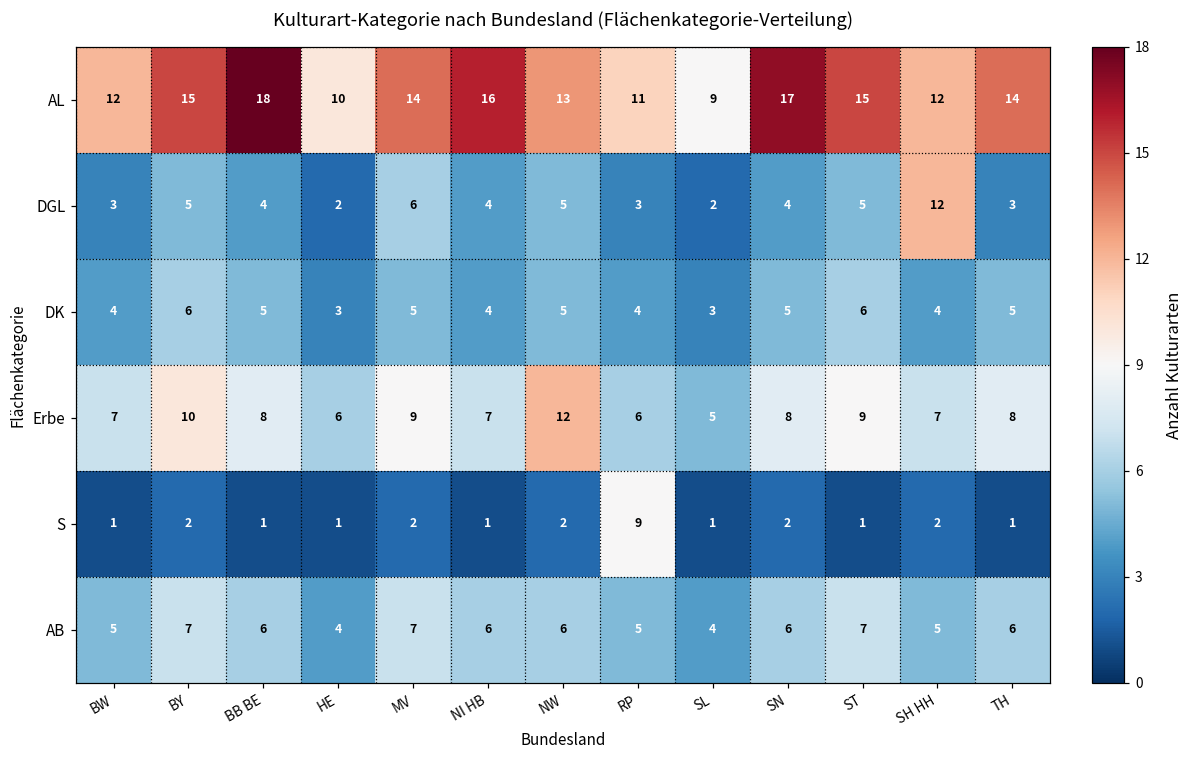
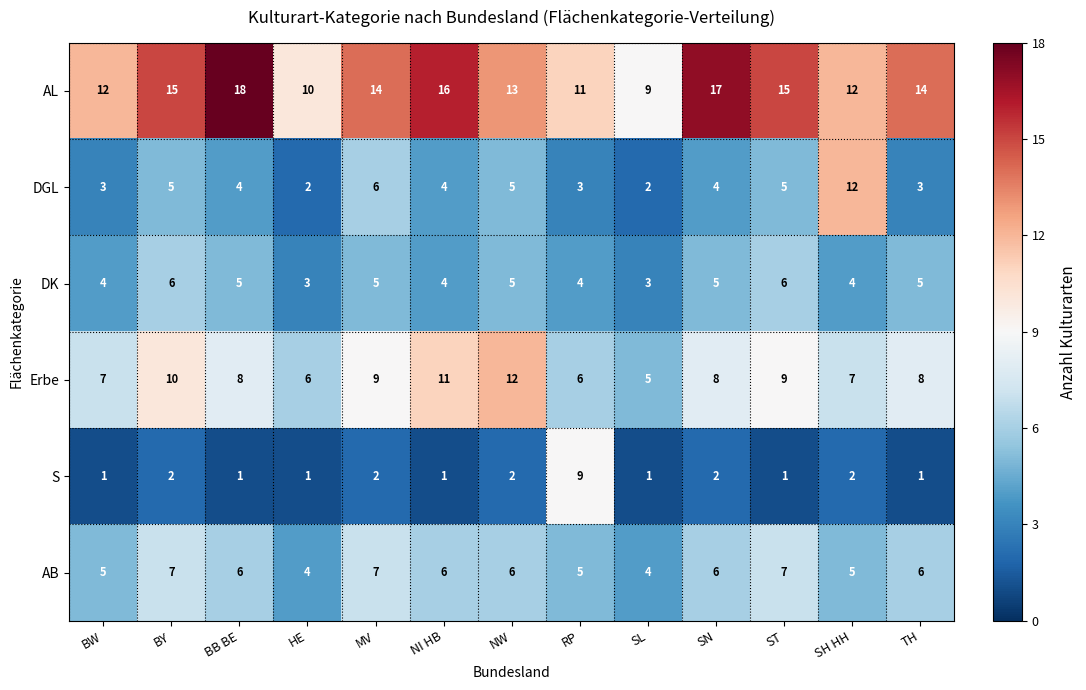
  {
    "AL": {
      "BW": 12,
      "BY": 15,
      "BB BE": 18,
      "HE": 10,
      "MV": 14,
      "NI HB": 16,
      "NW": 13,
      "RP": 11,
      "SL": 9,
      "SN": 17,
      "ST": 15,
      "SH HH": 12,
      "TH": 14
    },
    "DGL": {
      "BW": 3,
      "BY": 5,
      "BB BE": 4,
      "HE": 2,
      "MV": 6,
      "NI HB": 4,
      "NW": 5,
      "RP": 3,
      "SL": 2,
      "SN": 4,
      "ST": 5,
      "SH HH": 12,
      "TH": 3
    },
    "DK": {
      "BW": 4,
      "BY": 6,
      "BB BE": 5,
      "HE": 3,
      "MV": 5,
      "NI HB": 4,
      "NW": 5,
      "RP": 4,
      "SL": 3,
      "SN": 5,
      "ST": 6,
      "SH HH": 4,
      "TH": 5
    },
    "Erbe": {
      "BW": 7,
      "BY": 10,
      "BB BE": 8,
      "HE": 6,
      "MV": 9,
-     "NI HB": 7,
+     "NI HB": 11,
      "NW": 12,
      "RP": 6,
      "SL": 5,
      "SN": 8,
      "ST": 9,
      "SH HH": 7,
      "TH": 8
    },
    "S": {
      "BW": 1,
      "BY": 2,
      "BB BE": 1,
      "HE": 1,
      "MV": 2,
      "NI HB": 1,
      "NW": 2,
      "RP": 9,
      "SL": 1,
      "SN": 2,
      "ST": 1,
      "SH HH": 2,
      "TH": 1
    },
    "AB": {
      "BW": 5,
      "BY": 7,
      "BB BE": 6,
      "HE": 4,
      "MV": 7,
      "NI HB": 6,
      "NW": 6,
      "RP": 5,
      "SL": 4,
      "SN": 6,
      "ST": 7,
      "SH HH": 5,
      "TH": 6
    }
  }
